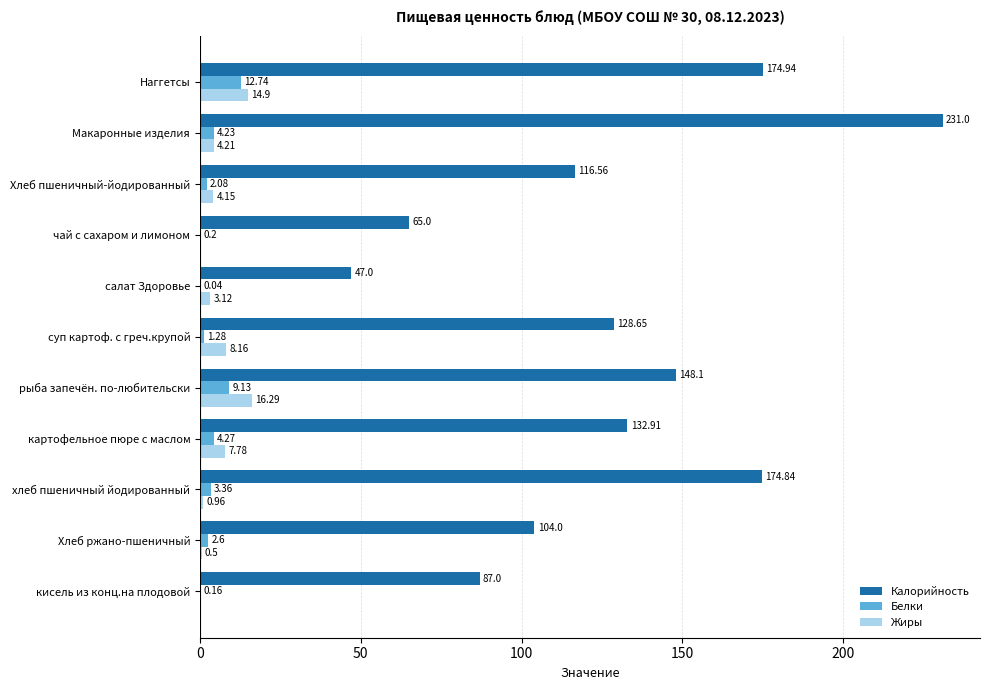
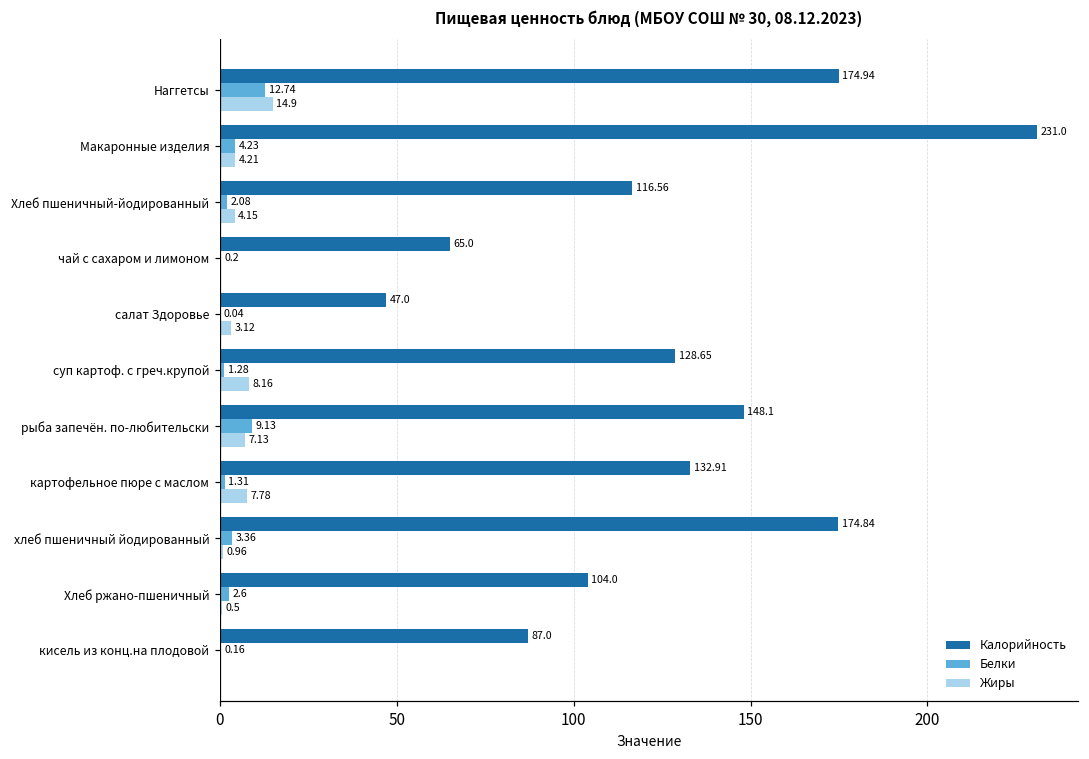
  {
    "Калорийность": {
      "Наггетсы": 174.94,
      "Макаронные изделия": 231.0,
      "Хлеб пшеничный-йодированный": 116.56,
      "чай с сахаром и лимоном": 65.0,
      "салат Здоровье": 47.0,
      "суп картоф. с греч.крупой": 128.65,
      "рыба запечён. по-любительски": 148.1,
      "картофельное пюре с маслом": 132.91,
      "хлеб пшеничный йодированный": 174.84,
      "Хлеб ржано-пшеничный": 104.0,
      "кисель из конц.на плодовой": 87.0
    },
    "Белки": {
      "Наггетсы": 12.74,
      "Макаронные изделия": 4.23,
      "Хлеб пшеничный-йодированный": 2.08,
      "чай с сахаром и лимоном": 0.2,
      "салат Здоровье": 0.04,
      "суп картоф. с греч.крупой": 1.28,
      "рыба запечён. по-любительски": 9.13,
-     "картофельное пюре с маслом": 4.27,
+     "картофельное пюре с маслом": 1.31,
      "хлеб пшеничный йодированный": 3.36,
      "Хлеб ржано-пшеничный": 2.6,
      "кисель из конц.на плодовой": 0.16
    },
    "Жиры": {
      "Наггетсы": 14.9,
      "Макаронные изделия": 4.21,
      "Хлеб пшеничный-йодированный": 4.15,
      "салат Здоровье": 3.12,
      "суп картоф. с греч.крупой": 8.16,
-     "рыба запечён. по-любительски": 16.29,
+     "рыба запечён. по-любительски": 7.13,
      "картофельное пюре с маслом": 7.78,
      "хлеб пшеничный йодированный": 0.96,
      "Хлеб ржано-пшеничный": 0.5
    }
  }
